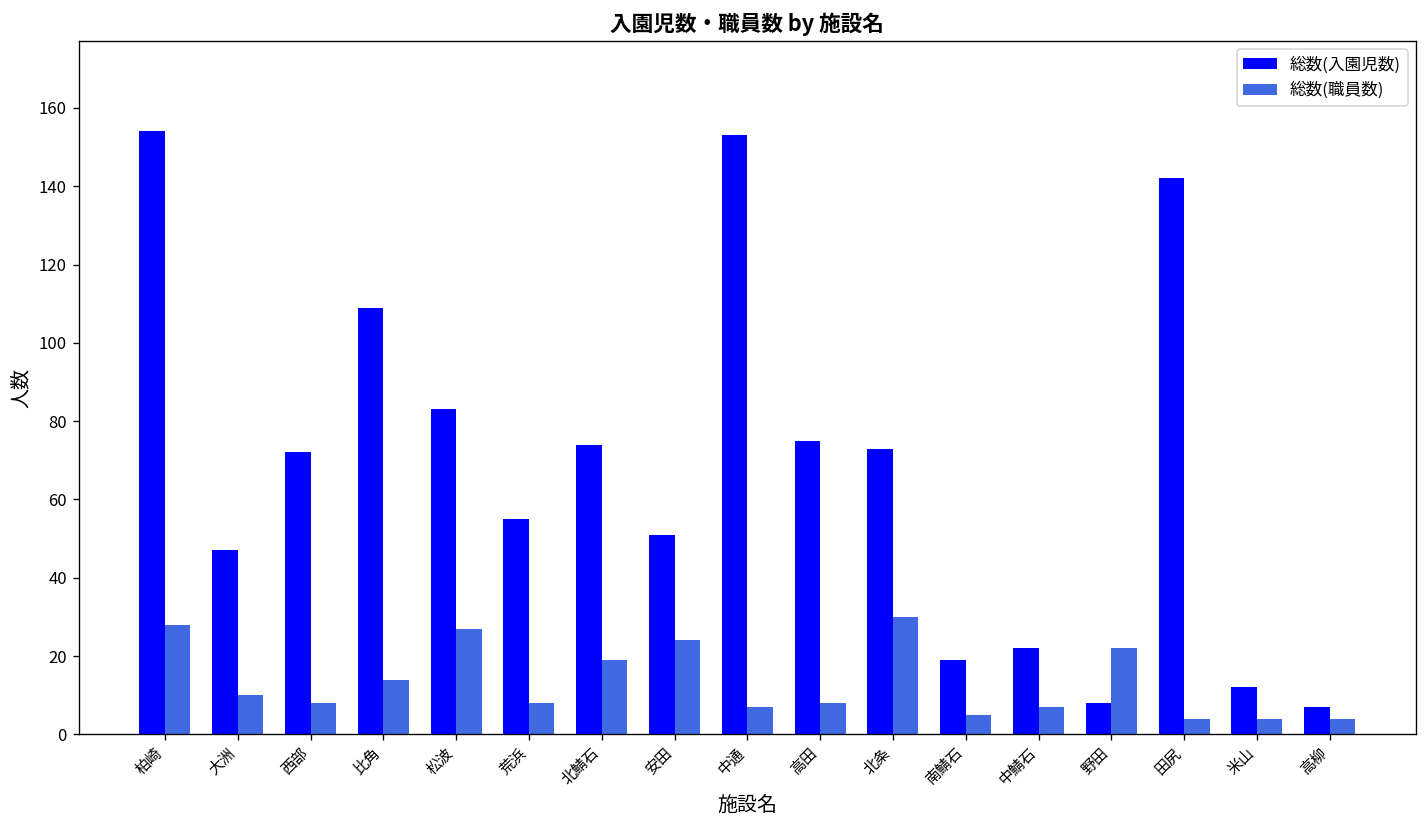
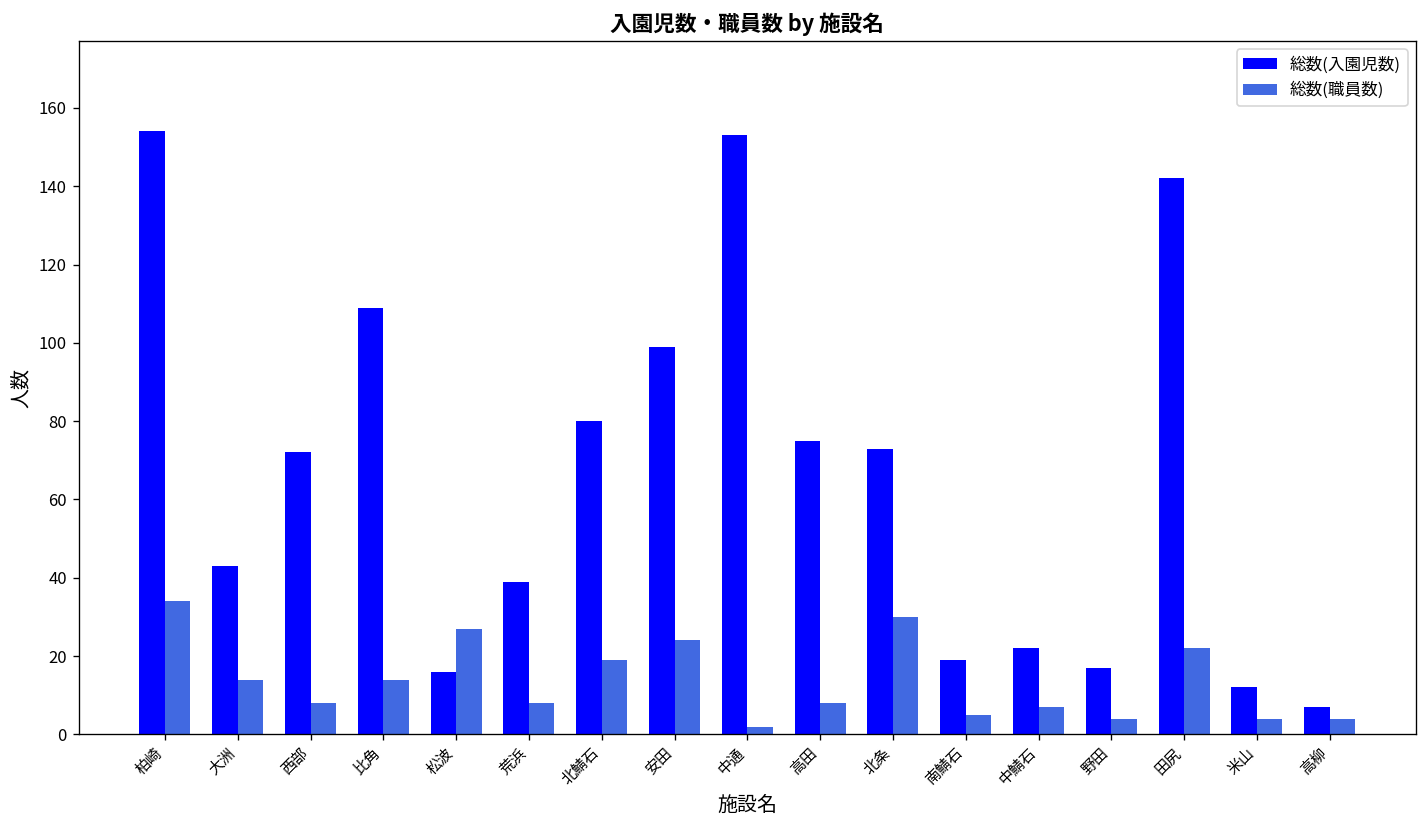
  {
    "総数(入園児数)": {
      "柏崎": 154,
-     "大洲": 47,
+     "大洲": 43,
      "西部": 72,
      "比角": 109,
-     "松波": 83,
-     "荒浜": 55,
-     "北鯖石": 74,
-     "安田": 51,
+     "松波": 16,
+     "荒浜": 39,
+     "北鯖石": 80,
+     "安田": 99,
      "中通": 153,
      "高田": 75,
      "北条": 73,
      "南鯖石": 19,
      "中鯖石": 22,
-     "野田": 8,
+     "野田": 17,
      "田尻": 142,
      "米山": 12,
      "高柳": 7
    },
    "総数(職員数)": {
-     "柏崎": 28,
-     "大洲": 10,
+     "柏崎": 34,
+     "大洲": 14,
      "西部": 8,
      "比角": 14,
      "松波": 27,
      "荒浜": 8,
      "北鯖石": 19,
      "安田": 24,
-     "中通": 7,
+     "中通": 2,
      "高田": 8,
      "北条": 30,
      "南鯖石": 5,
      "中鯖石": 7,
-     "野田": 22,
-     "田尻": 4,
+     "野田": 4,
+     "田尻": 22,
      "米山": 4,
      "高柳": 4
    }
  }
